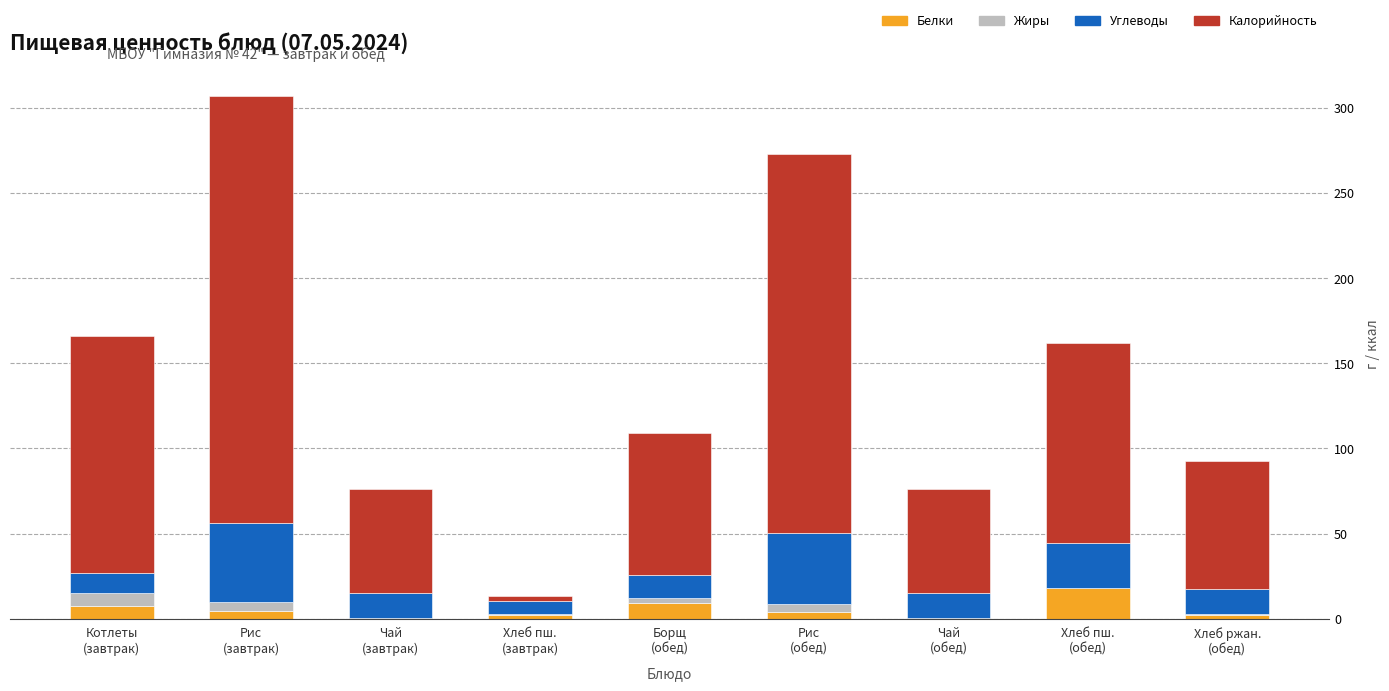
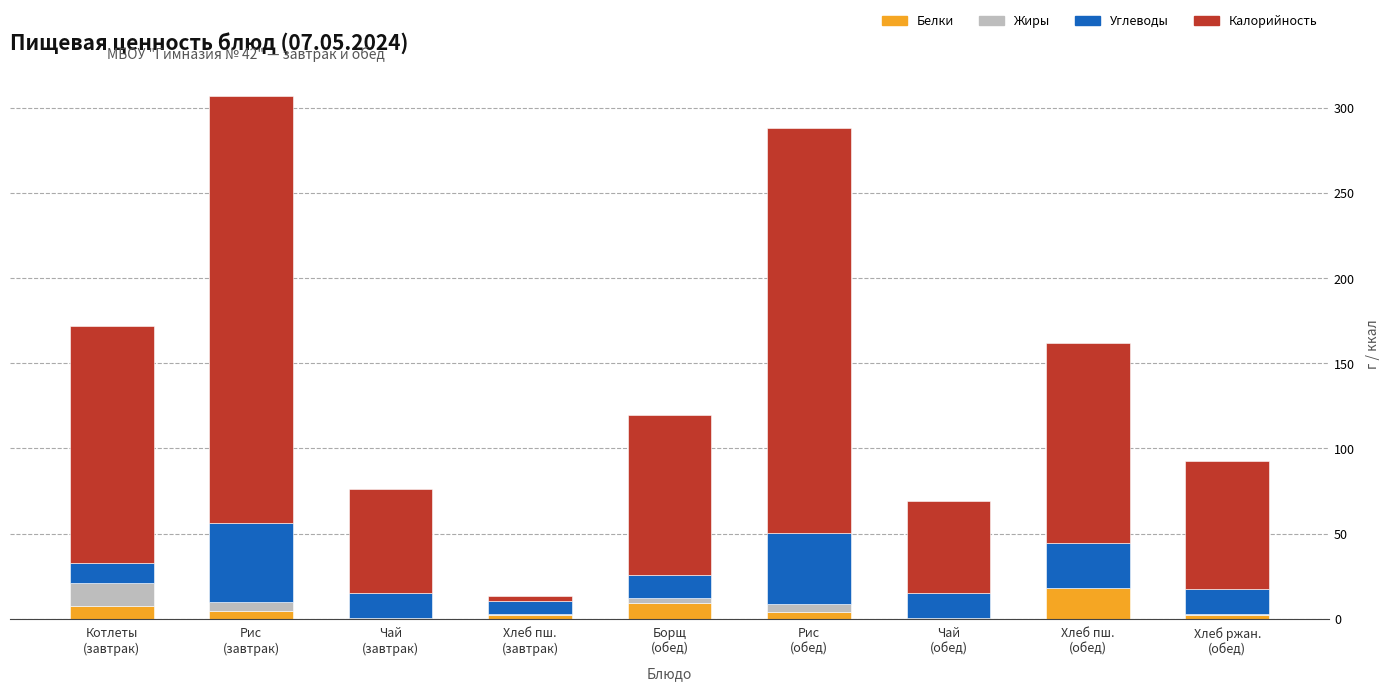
  {
    "Белки": {
      "Котлеты (завтрак)": 7,
      "Рис (завтрак)": 4,
      "Хлеб пш. (завтрак)": 2,
      "Борщ (обед)": 9,
      "Рис (обед)": 4,
      "Хлеб пш. (обед)": 18,
      "Хлеб ржан. (обед)": 2
    },
    "Жиры": {
-     "Котлеты (завтрак)": 8,
+     "Котлеты (завтрак)": 13,
      "Рис (завтрак)": 5,
      "Борщ (обед)": 3,
      "Рис (обед)": 5
    },
    "Углеводы": {
      "Котлеты (завтрак)": 12,
      "Рис (завтрак)": 47,
      "Чай (завтрак)": 15,
      "Хлеб пш. (завтрак)": 8,
      "Борщ (обед)": 13,
      "Рис (обед)": 42,
      "Чай (обед)": 15,
      "Хлеб пш. (обед)": 26,
      "Хлеб ржан. (обед)": 15
    },
    "Калорийность": {
      "Котлеты (завтрак)": 139,
      "Рис (завтрак)": 251,
      "Чай (завтрак)": 61,
      "Хлеб пш. (завтрак)": 3,
-     "Борщ (обед)": 84,
-     "Рис (обед)": 223,
-     "Чай (обед)": 61,
+     "Борщ (обед)": 94,
+     "Рис (обед)": 238,
+     "Чай (обед)": 54,
      "Хлеб пш. (обед)": 118,
      "Хлеб ржан. (обед)": 75
    }
  }
